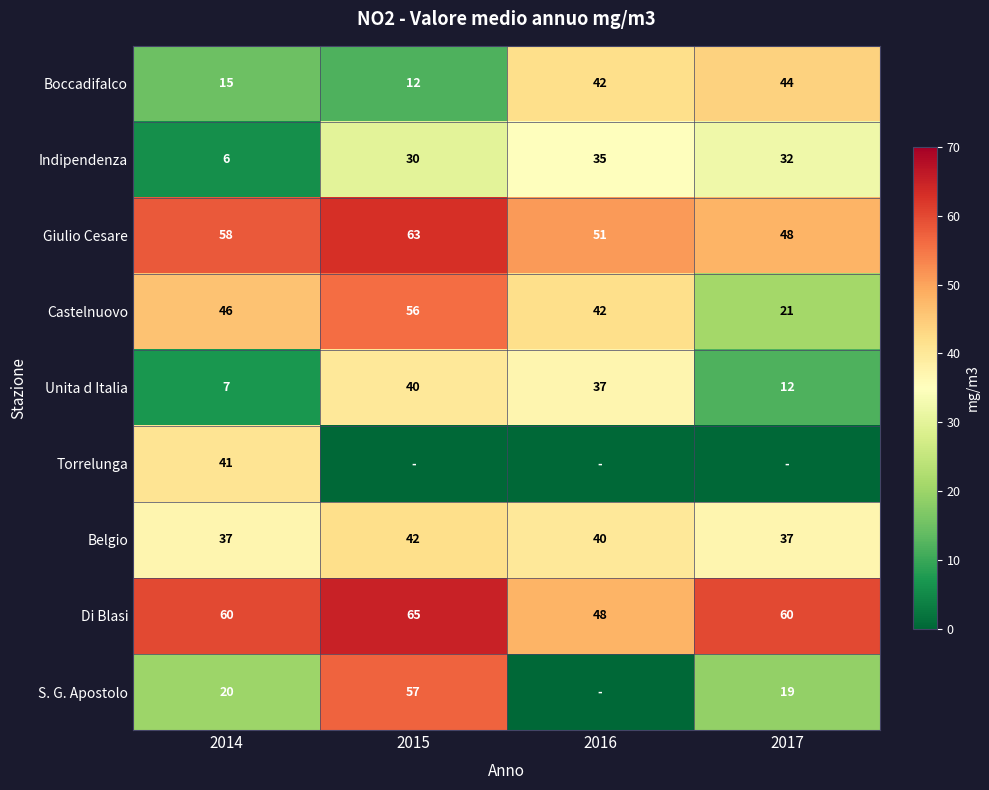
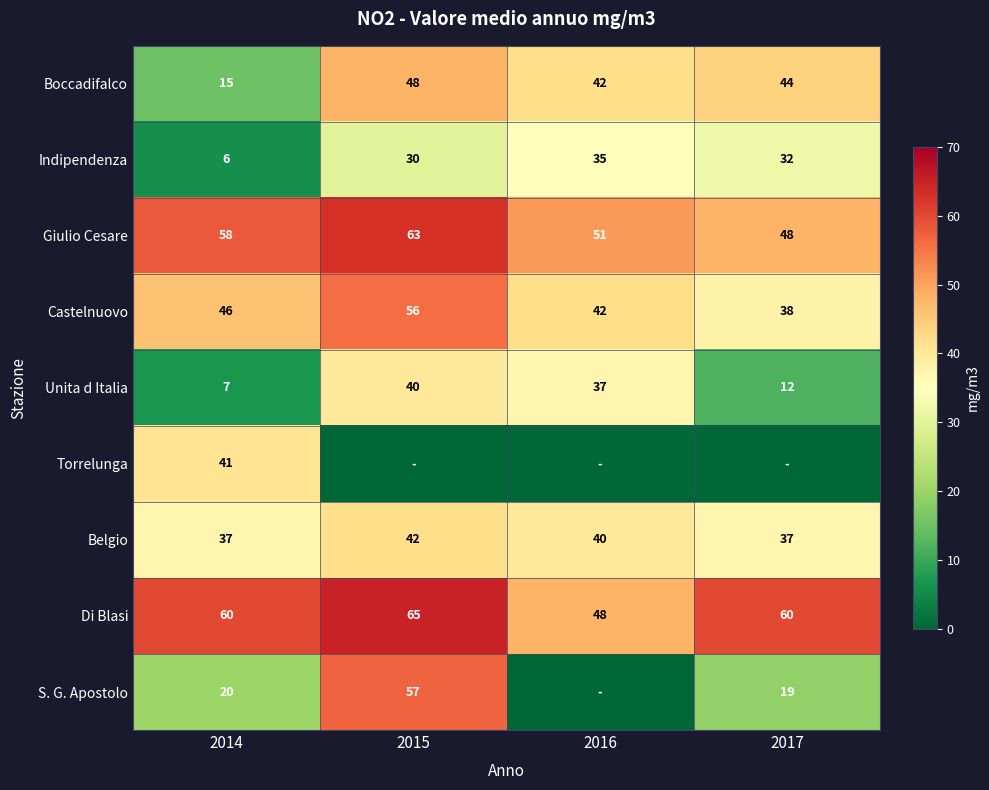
  {
    "Boccadifalco": {
      "2014": 15,
-     "2015": 12,
+     "2015": 48,
      "2016": 42,
      "2017": 44
    },
    "Indipendenza": {
      "2014": 6,
      "2015": 30,
      "2016": 35,
      "2017": 32
    },
    "Giulio Cesare": {
      "2014": 58,
      "2015": 63,
      "2016": 51,
      "2017": 48
    },
    "Castelnuovo": {
      "2014": 46,
      "2015": 56,
      "2016": 42,
-     "2017": 21
+     "2017": 38
    },
    "Unita d Italia": {
      "2014": 7,
      "2015": 40,
      "2016": 37,
      "2017": 12
    },
    "Torrelunga": {
      "2014": 41
    },
    "Belgio": {
      "2014": 37,
      "2015": 42,
      "2016": 40,
      "2017": 37
    },
    "Di Blasi": {
      "2014": 60,
      "2015": 65,
      "2016": 48,
      "2017": 60
    },
    "S. G. Apostolo": {
      "2014": 20,
      "2015": 57,
      "2017": 19
    }
  }
